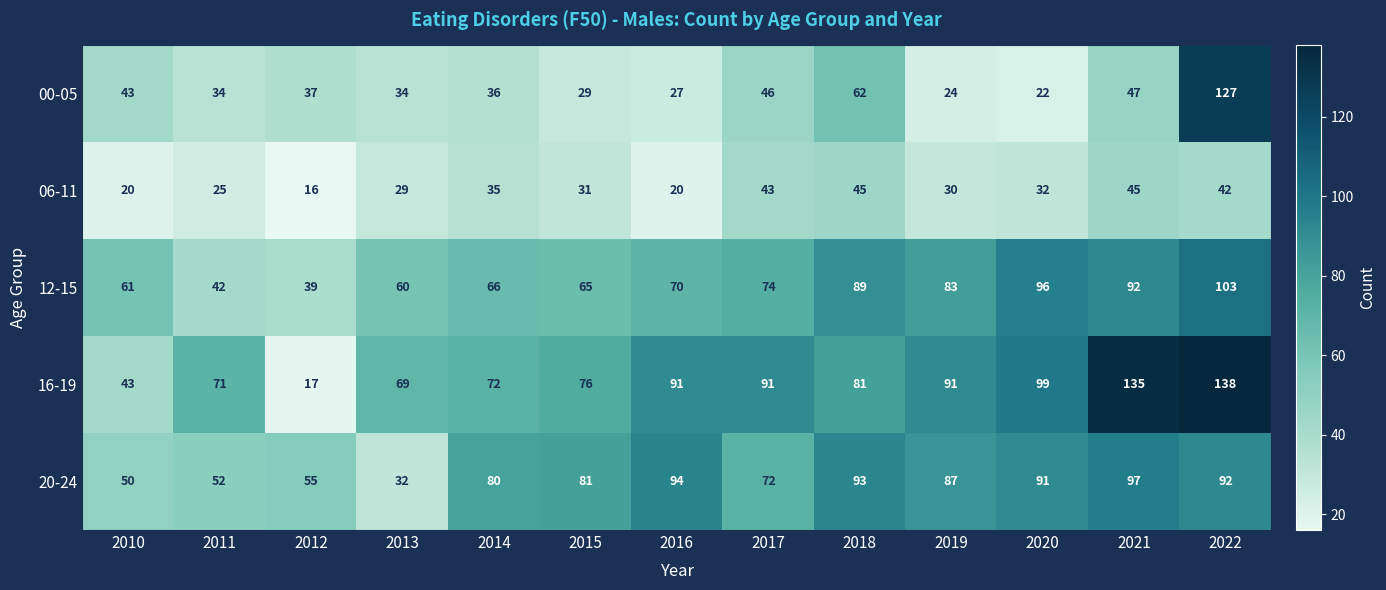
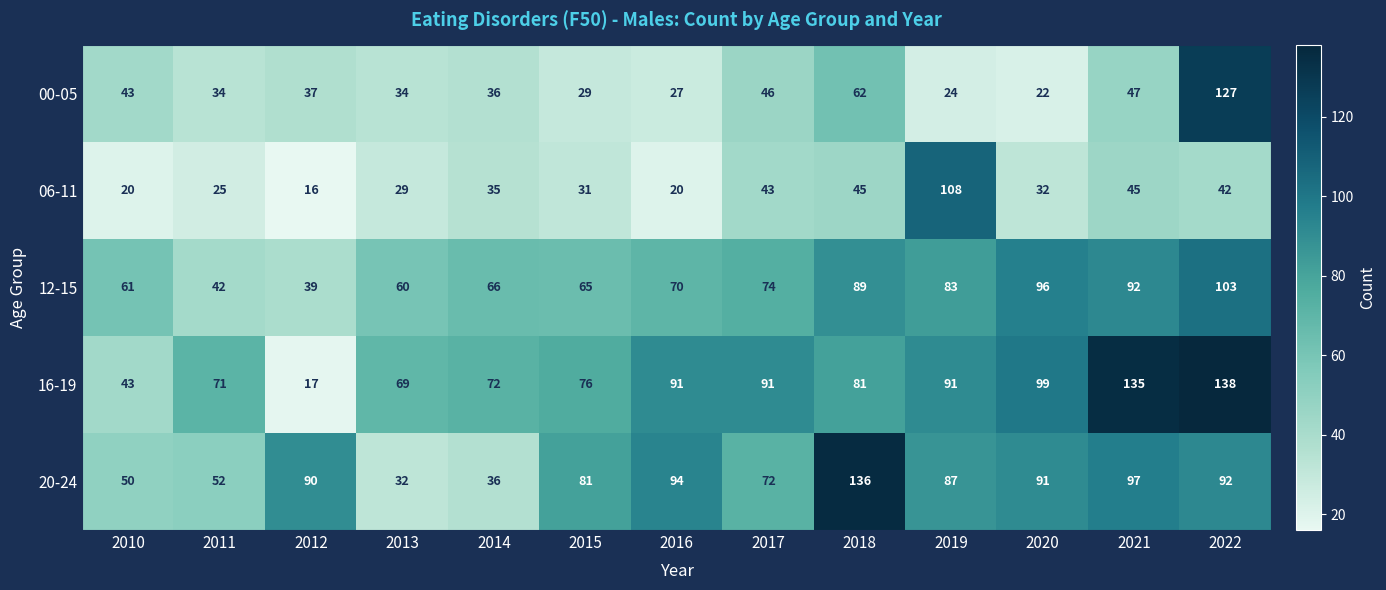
  {
    "00-05": {
      "2010": 43,
      "2011": 34,
      "2012": 37,
      "2013": 34,
      "2014": 36,
      "2015": 29,
      "2016": 27,
      "2017": 46,
      "2018": 62,
      "2019": 24,
      "2020": 22,
      "2021": 47,
      "2022": 127
    },
    "06-11": {
      "2010": 20,
      "2011": 25,
      "2012": 16,
      "2013": 29,
      "2014": 35,
      "2015": 31,
      "2016": 20,
      "2017": 43,
      "2018": 45,
-     "2019": 30,
+     "2019": 108,
      "2020": 32,
      "2021": 45,
      "2022": 42
    },
    "12-15": {
      "2010": 61,
      "2011": 42,
      "2012": 39,
      "2013": 60,
      "2014": 66,
      "2015": 65,
      "2016": 70,
      "2017": 74,
      "2018": 89,
      "2019": 83,
      "2020": 96,
      "2021": 92,
      "2022": 103
    },
    "16-19": {
      "2010": 43,
      "2011": 71,
      "2012": 17,
      "2013": 69,
      "2014": 72,
      "2015": 76,
      "2016": 91,
      "2017": 91,
      "2018": 81,
      "2019": 91,
      "2020": 99,
      "2021": 135,
      "2022": 138
    },
    "20-24": {
      "2010": 50,
      "2011": 52,
-     "2012": 55,
+     "2012": 90,
      "2013": 32,
-     "2014": 80,
+     "2014": 36,
      "2015": 81,
      "2016": 94,
      "2017": 72,
-     "2018": 93,
+     "2018": 136,
      "2019": 87,
      "2020": 91,
      "2021": 97,
      "2022": 92
    }
  }
